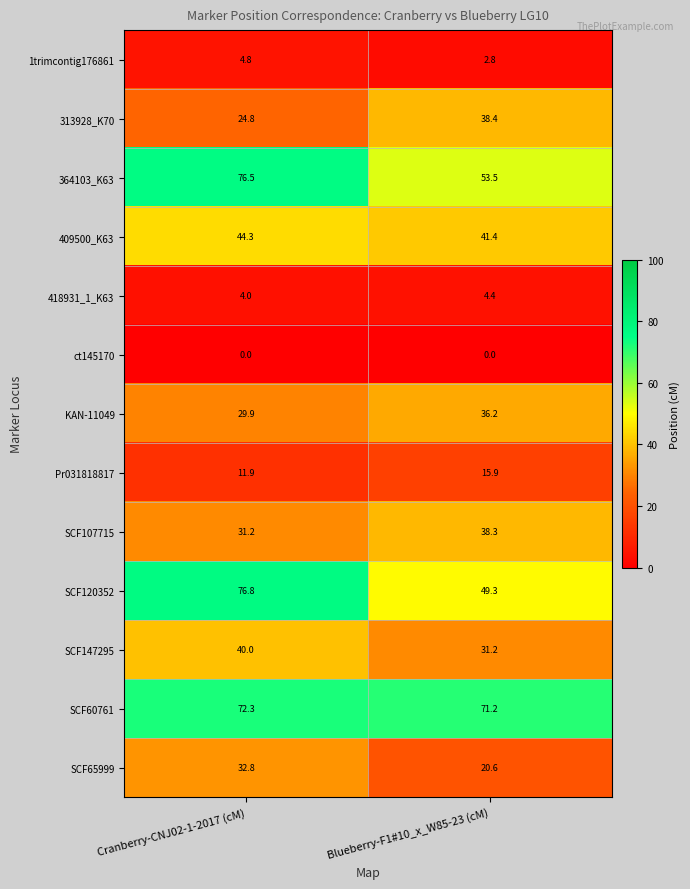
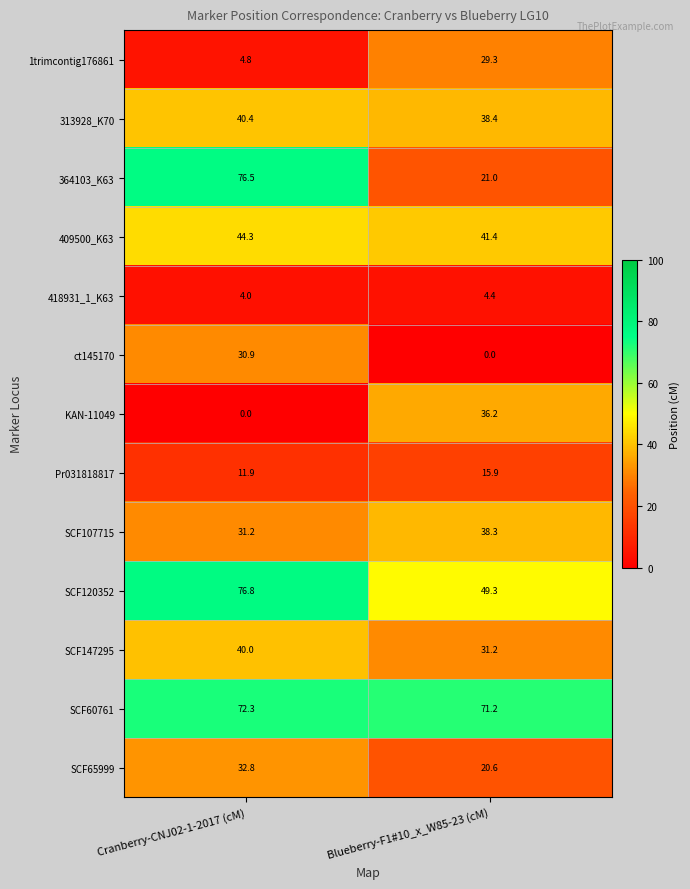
  {
    "1trimcontig176861": {
      "Cranberry-CNJ02-1-2017 (cM)": 4.8,
-     "Blueberry-F1#10_x_W85-23 (cM)": 2.8
+     "Blueberry-F1#10_x_W85-23 (cM)": 29.3
    },
    "313928_K70": {
-     "Cranberry-CNJ02-1-2017 (cM)": 24.8,
+     "Cranberry-CNJ02-1-2017 (cM)": 40.4,
      "Blueberry-F1#10_x_W85-23 (cM)": 38.4
    },
    "364103_K63": {
      "Cranberry-CNJ02-1-2017 (cM)": 76.5,
-     "Blueberry-F1#10_x_W85-23 (cM)": 53.5
+     "Blueberry-F1#10_x_W85-23 (cM)": 21.0
    },
    "409500_K63": {
      "Cranberry-CNJ02-1-2017 (cM)": 44.3,
      "Blueberry-F1#10_x_W85-23 (cM)": 41.4
    },
    "418931_1_K63": {
      "Cranberry-CNJ02-1-2017 (cM)": 4.0,
      "Blueberry-F1#10_x_W85-23 (cM)": 4.4
    },
    "ct145170": {
-     "Cranberry-CNJ02-1-2017 (cM)": 0.0,
+     "Cranberry-CNJ02-1-2017 (cM)": 30.9,
      "Blueberry-F1#10_x_W85-23 (cM)": 0.0
    },
    "KAN-11049": {
-     "Cranberry-CNJ02-1-2017 (cM)": 29.9,
+     "Cranberry-CNJ02-1-2017 (cM)": 0.0,
      "Blueberry-F1#10_x_W85-23 (cM)": 36.2
    },
    "Pr031818817": {
      "Cranberry-CNJ02-1-2017 (cM)": 11.9,
      "Blueberry-F1#10_x_W85-23 (cM)": 15.9
    },
    "SCF107715": {
      "Cranberry-CNJ02-1-2017 (cM)": 31.2,
      "Blueberry-F1#10_x_W85-23 (cM)": 38.3
    },
    "SCF120352": {
      "Cranberry-CNJ02-1-2017 (cM)": 76.8,
      "Blueberry-F1#10_x_W85-23 (cM)": 49.3
    },
    "SCF147295": {
      "Cranberry-CNJ02-1-2017 (cM)": 40.0,
      "Blueberry-F1#10_x_W85-23 (cM)": 31.2
    },
    "SCF60761": {
      "Cranberry-CNJ02-1-2017 (cM)": 72.3,
      "Blueberry-F1#10_x_W85-23 (cM)": 71.2
    },
    "SCF65999": {
      "Cranberry-CNJ02-1-2017 (cM)": 32.8,
      "Blueberry-F1#10_x_W85-23 (cM)": 20.6
    }
  }
